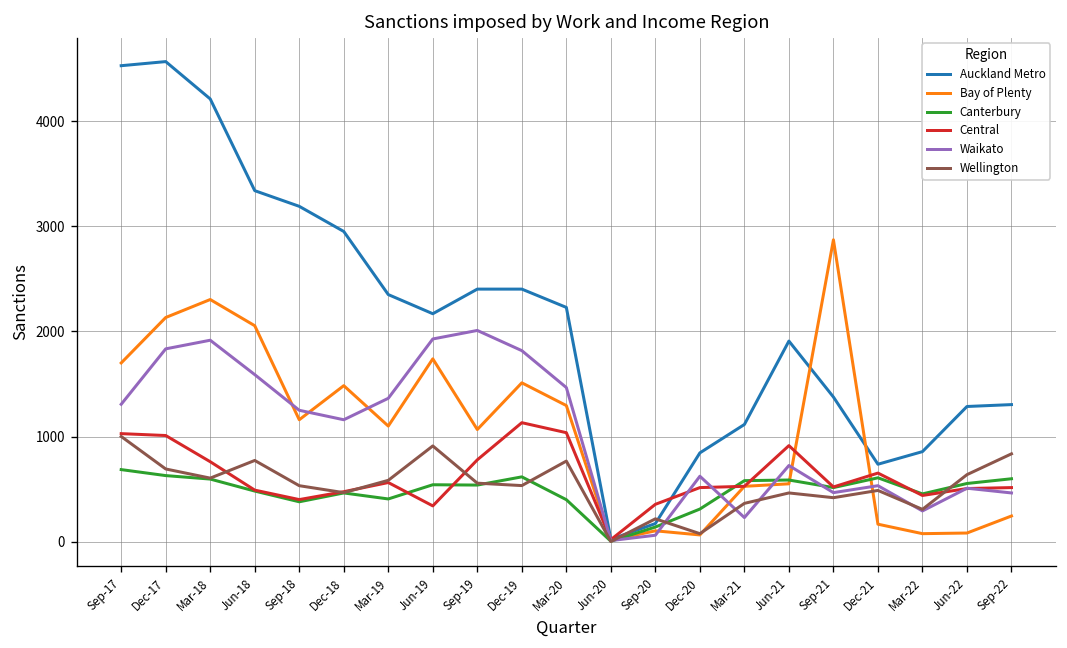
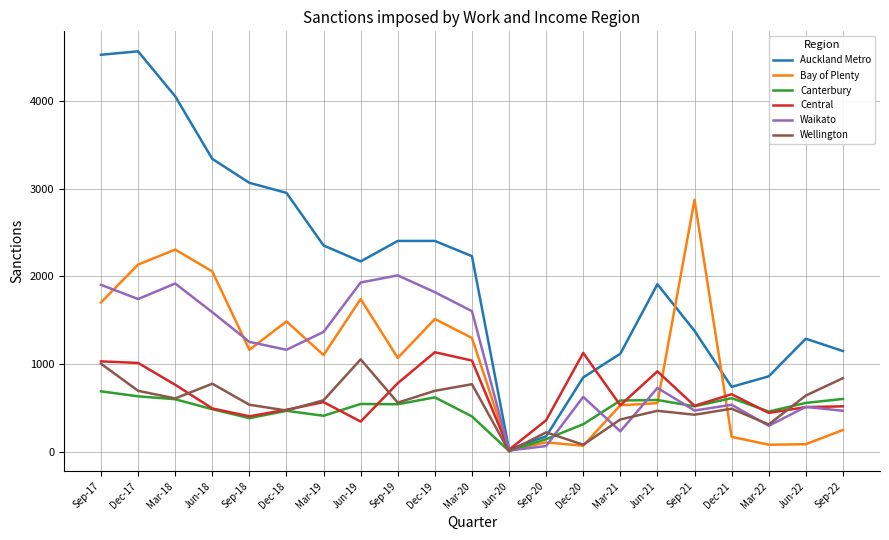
  {
    "Auckland Metro": {
      "Sep-17": 4500,
      "Dec-17": 4600,
-     "Mar-18": 4200,
+     "Mar-18": 4100,
      "Jun-18": 3300,
-     "Sep-18": 3200,
+     "Sep-18": 3100,
      "Dec-18": 3000,
      "Mar-19": 2400,
      "Jun-19": 2200,
      "Sep-19": 2400,
      "Dec-19": 2400,
      "Mar-20": 2200,
      "Sep-20": 200,
      "Dec-20": 800,
      "Mar-21": 1100,
      "Jun-21": 1900,
      "Sep-21": 1400,
      "Dec-21": 700,
      "Mar-22": 900,
      "Jun-22": 1300,
-     "Sep-22": 1300
+     "Sep-22": 1100
    },
    "Bay of Plenty": {
      "Sep-17": 1700,
      "Dec-17": 2100,
      "Mar-18": 2300,
      "Jun-18": 2100,
      "Sep-18": 1200,
      "Dec-18": 1500,
      "Mar-19": 1100,
      "Jun-19": 1700,
      "Sep-19": 1100,
      "Dec-19": 1500,
      "Mar-20": 1300,
      "Sep-20": 100,
      "Jun-21": 600,
      "Sep-21": 2900,
      "Dec-21": 200,
      "Mar-22": 100,
      "Jun-22": 100,
      "Sep-22": 200
    },
    "Canterbury": {
      "Sep-17": 700,
      "Dec-17": 600,
      "Mar-19": 400,
      "Jun-19": 500,
      "Dec-19": 600,
      "Mar-20": 400,
      "Sep-20": 100,
      "Dec-20": 300,
      "Mar-21": 600,
      "Jun-21": 600,
      "Dec-21": 600,
      "Jun-22": 600,
      "Sep-22": 600
    },
    "Central": {
      "Dec-17": 1000,
      "Mar-18": 800,
      "Jun-19": 300,
      "Sep-19": 800,
      "Dec-19": 1100,
      "Mar-20": 1000,
      "Sep-20": 400,
-     "Dec-20": 500,
+     "Dec-20": 1100,
      "Jun-21": 900,
      "Dec-21": 700,
      "Sep-22": 500
    },
    "Waikato": {
-     "Sep-17": 1300,
-     "Dec-17": 1800,
+     "Sep-17": 1900,
+     "Dec-17": 1700,
      "Mar-18": 1900,
      "Jun-18": 1600,
      "Sep-18": 1300,
      "Dec-18": 1200,
      "Mar-19": 1400,
      "Jun-19": 1900,
      "Sep-19": 2000,
      "Dec-19": 1800,
-     "Mar-20": 1500,
+     "Mar-20": 1600,
      "Sep-20": 100,
      "Dec-20": 600,
      "Mar-21": 200,
      "Jun-21": 700,
      "Sep-21": 500,
      "Dec-21": 500,
      "Sep-22": 500
    },
    "Wellington": {
      "Dec-17": 700,
      "Jun-18": 800,
      "Sep-18": 500,
-     "Jun-19": 900,
-     "Dec-19": 500,
+     "Jun-19": 1100,
+     "Dec-19": 700,
      "Mar-20": 800,
      "Sep-20": 200,
      "Mar-21": 400,
      "Jun-21": 500,
      "Sep-21": 400,
      "Dec-21": 500,
      "Jun-22": 600,
      "Sep-22": 800
    }
  }
